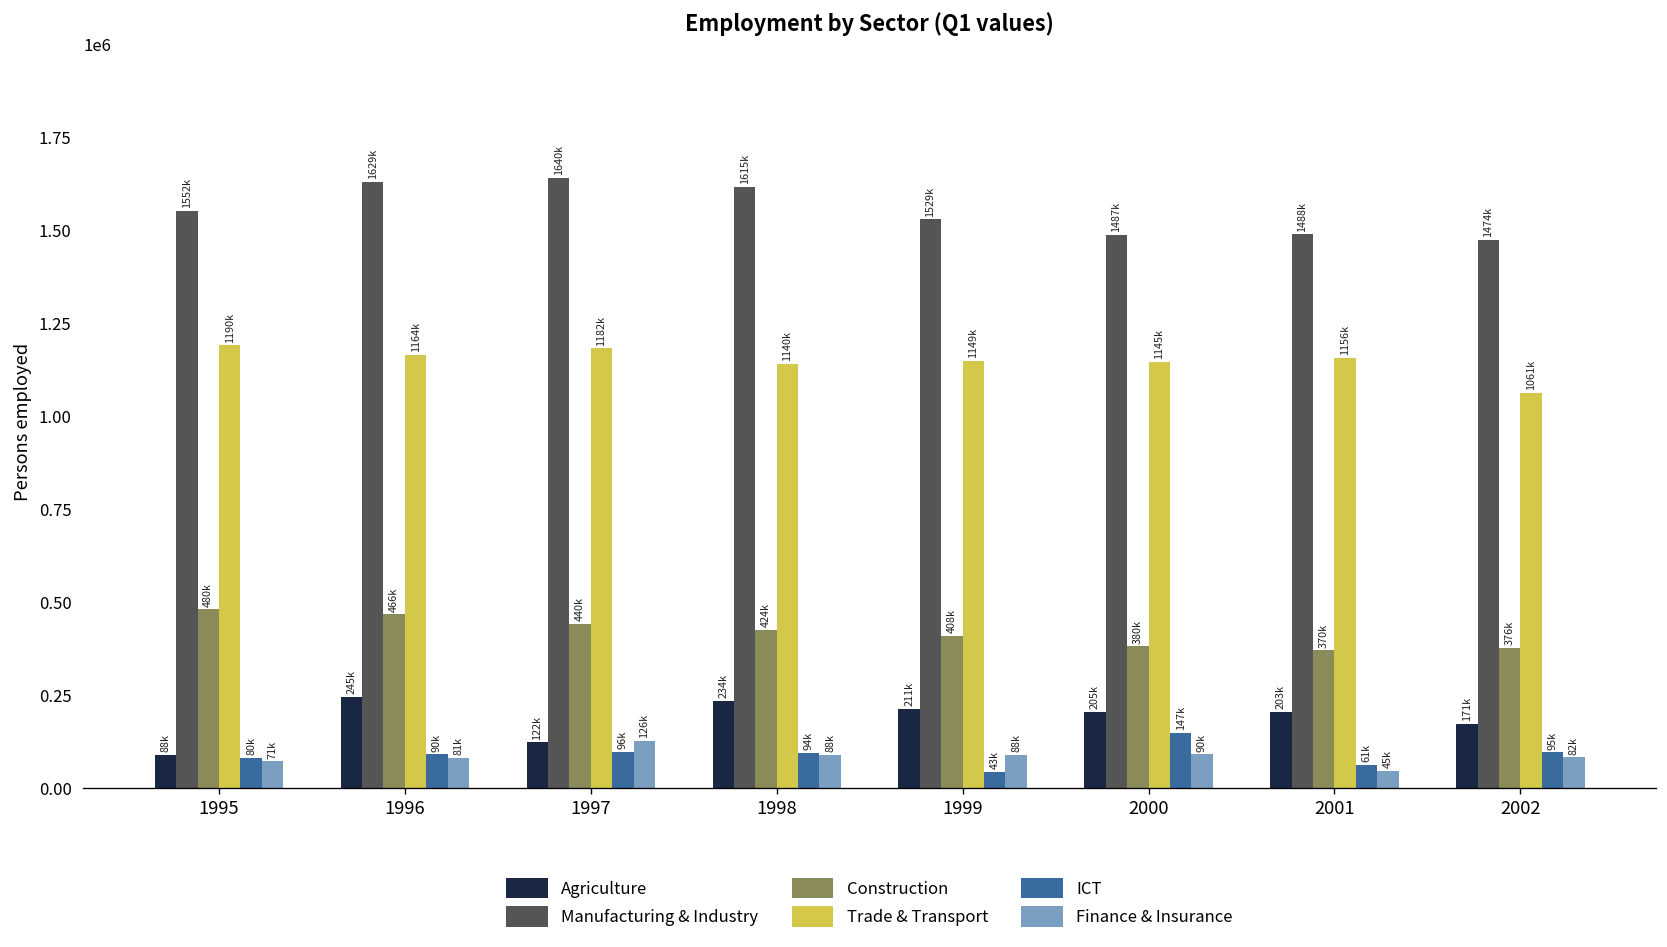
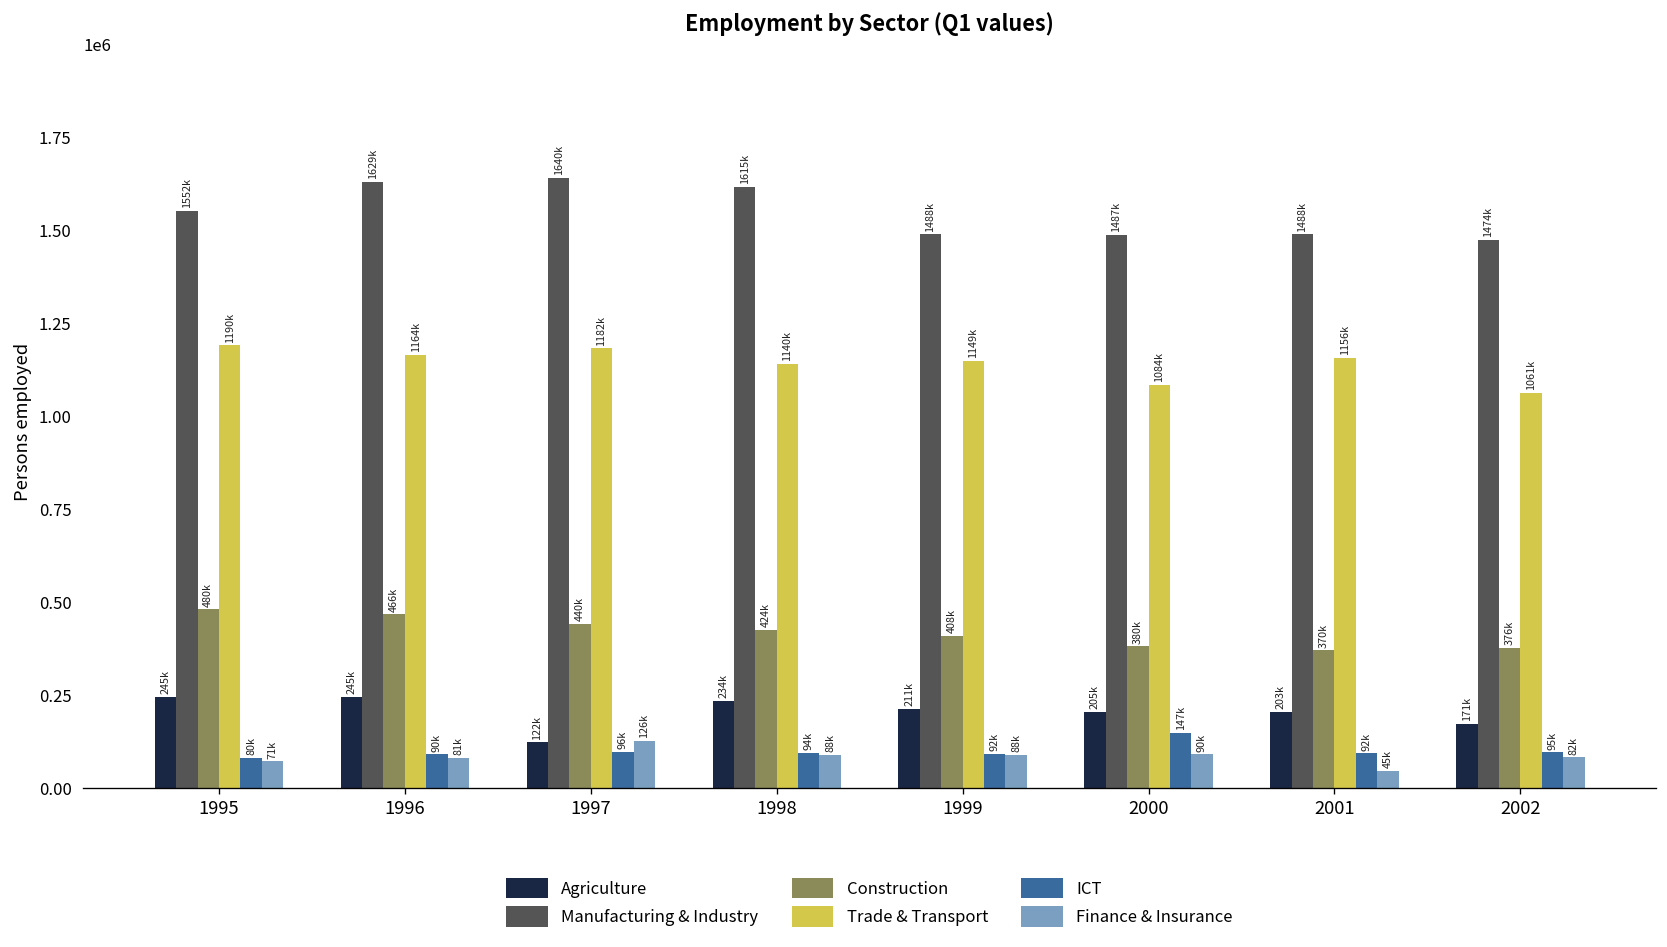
  {
    "Agriculture": {
-     "1995": "88k",
+     "1995": "245k",
      "1996": "245k",
      "1997": "122k",
      "1998": "234k",
      "1999": "211k",
      "2000": "205k",
      "2001": "203k",
      "2002": "171k"
    },
    "Manufacturing & Industry": {
      "1995": "1552k",
      "1996": "1629k",
      "1997": "1640k",
      "1998": "1615k",
-     "1999": "1529k",
+     "1999": "1488k",
      "2000": "1487k",
      "2001": "1488k",
      "2002": "1474k"
    },
    "Construction": {
      "1995": "480k",
      "1996": "466k",
      "1997": "440k",
      "1998": "424k",
      "1999": "408k",
      "2000": "380k",
      "2001": "370k",
      "2002": "376k"
    },
    "Trade & Transport": {
      "1995": "1190k",
      "1996": "1164k",
      "1997": "1182k",
      "1998": "1140k",
      "1999": "1149k",
-     "2000": "1145k",
+     "2000": "1084k",
      "2001": "1156k",
      "2002": "1061k"
    },
    "ICT": {
      "1995": "80k",
      "1996": "90k",
      "1997": "96k",
      "1998": "94k",
-     "1999": "43k",
+     "1999": "92k",
      "2000": "147k",
-     "2001": "61k",
+     "2001": "92k",
      "2002": "95k"
    },
    "Finance & Insurance": {
      "1995": "71k",
      "1996": "81k",
      "1997": "126k",
      "1998": "88k",
      "1999": "88k",
      "2000": "90k",
      "2001": "45k",
      "2002": "82k"
    }
  }
